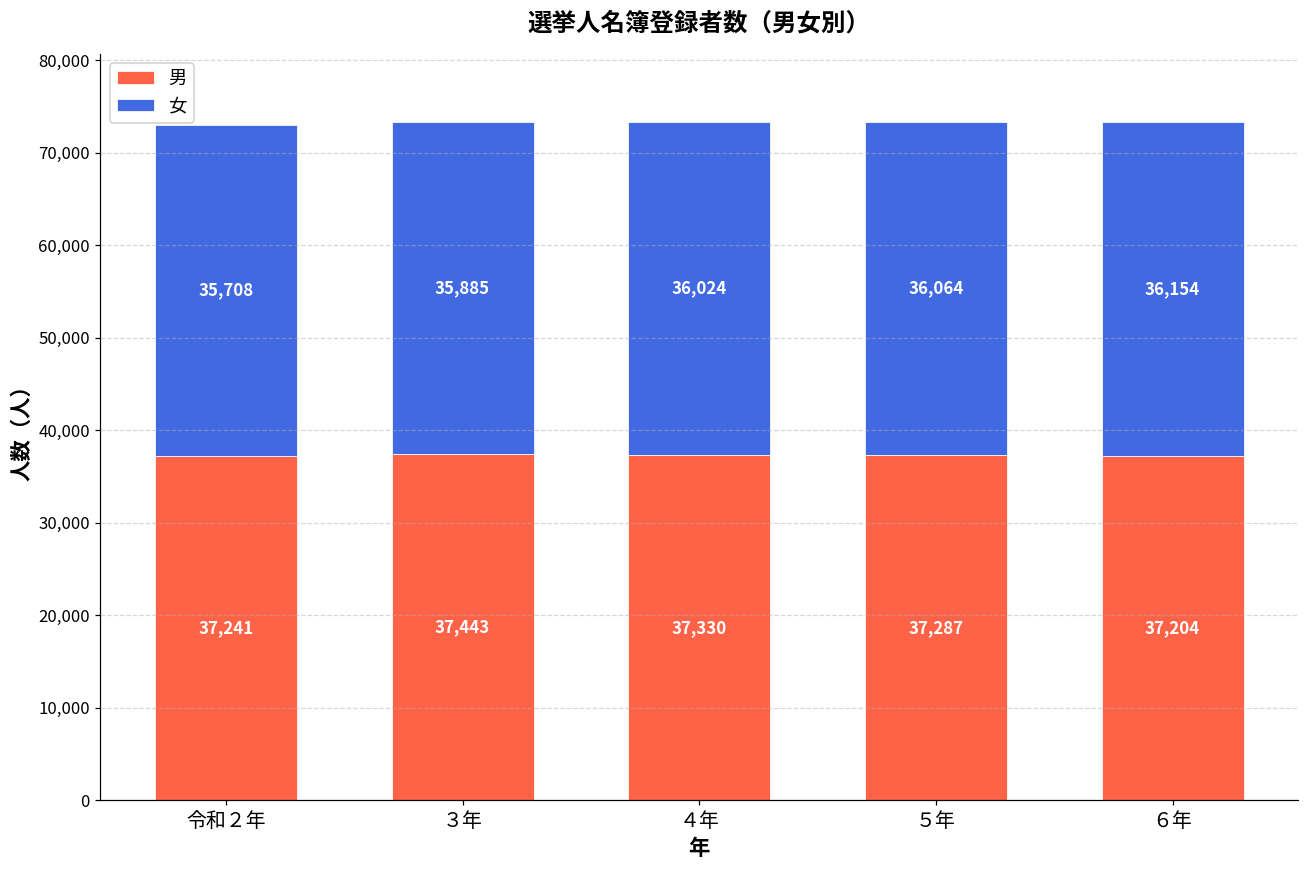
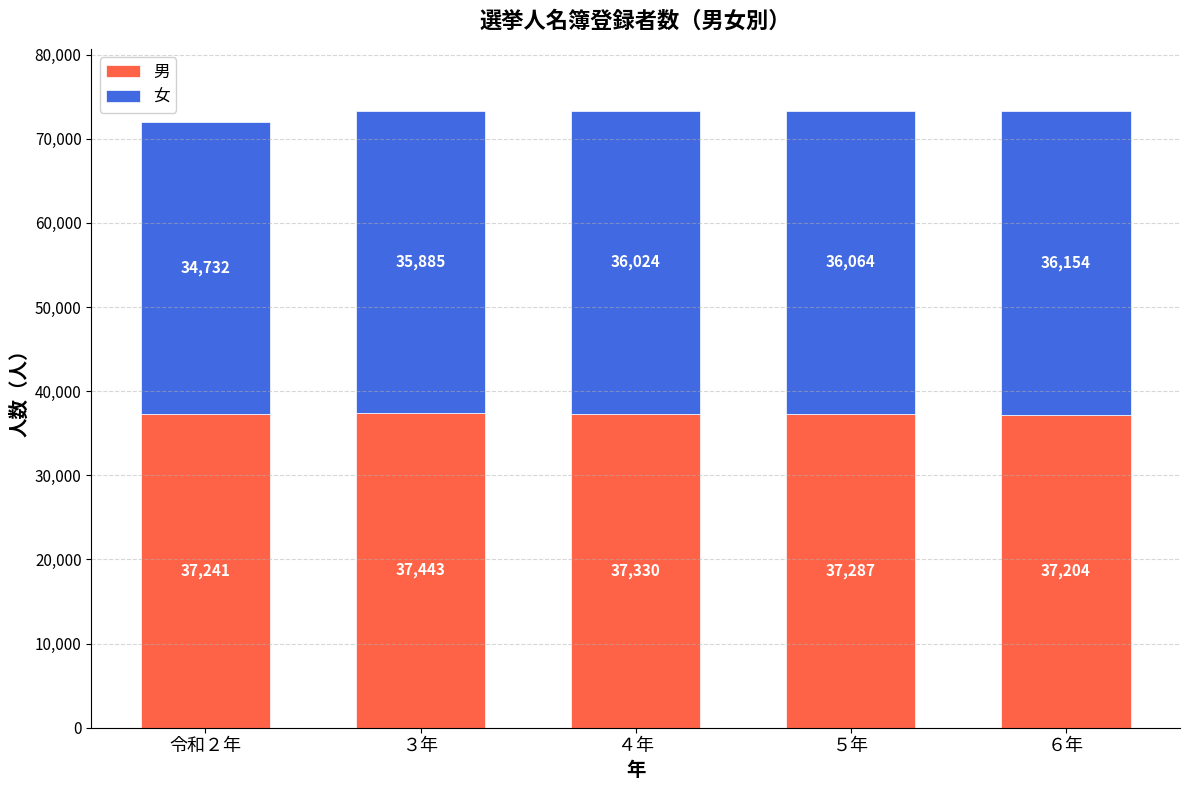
  {
    "男": {
      "令和２年": "37,241",
      "３年": "37,443",
      "４年": "37,330",
      "５年": "37,287",
      "６年": "37,204"
    },
    "女": {
-     "令和２年": "35,708",
+     "令和２年": "34,732",
      "３年": "35,885",
      "４年": "36,024",
      "５年": "36,064",
      "６年": "36,154"
    }
  }
